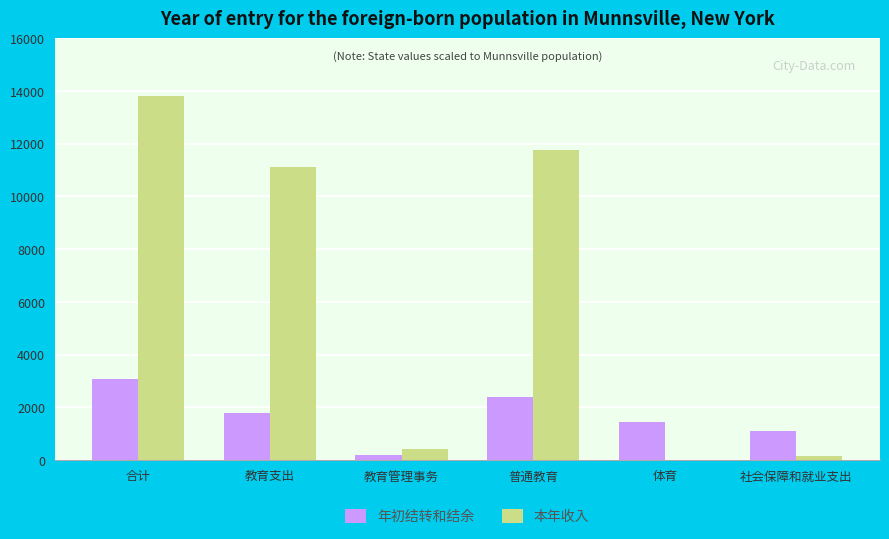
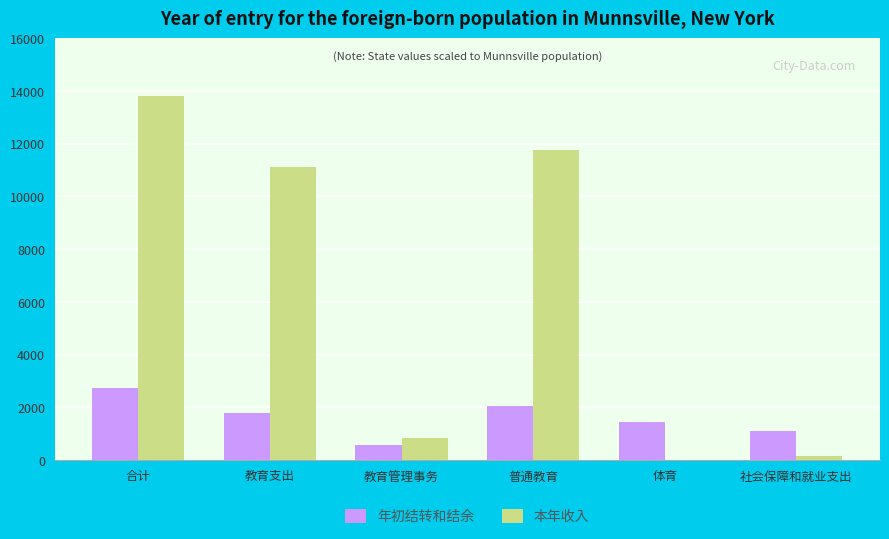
  {
    "年初结转和结余": {
-     "合计": 3100,
+     "合计": 2700,
      "教育支出": 1800,
-     "教育管理事务": 200,
-     "普通教育": 2400,
+     "教育管理事务": 600,
+     "普通教育": 2000,
      "体育": 1400,
      "社会保障和就业支出": 1100
    },
    "本年收入": {
      "合计": 13800,
      "教育支出": 11100,
-     "教育管理事务": 400,
+     "教育管理事务": 800,
      "普通教育": 11800,
      "体育": 0,
      "社会保障和就业支出": 200
    }
  }
